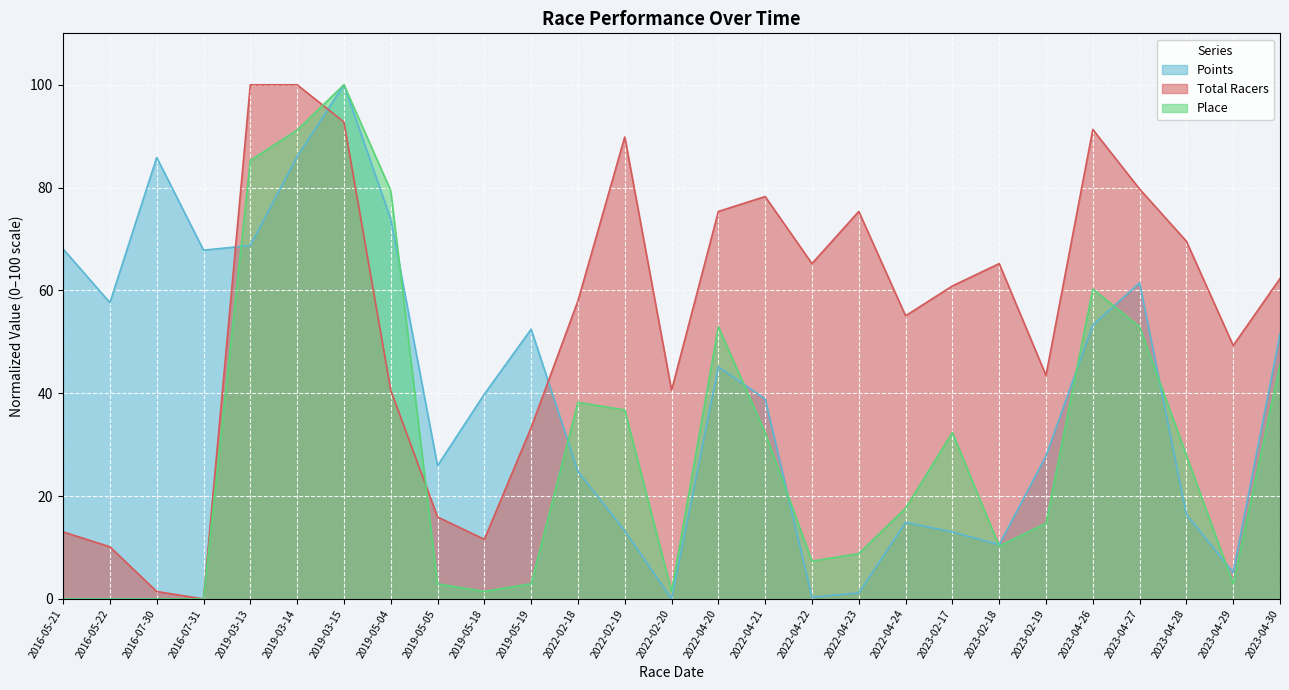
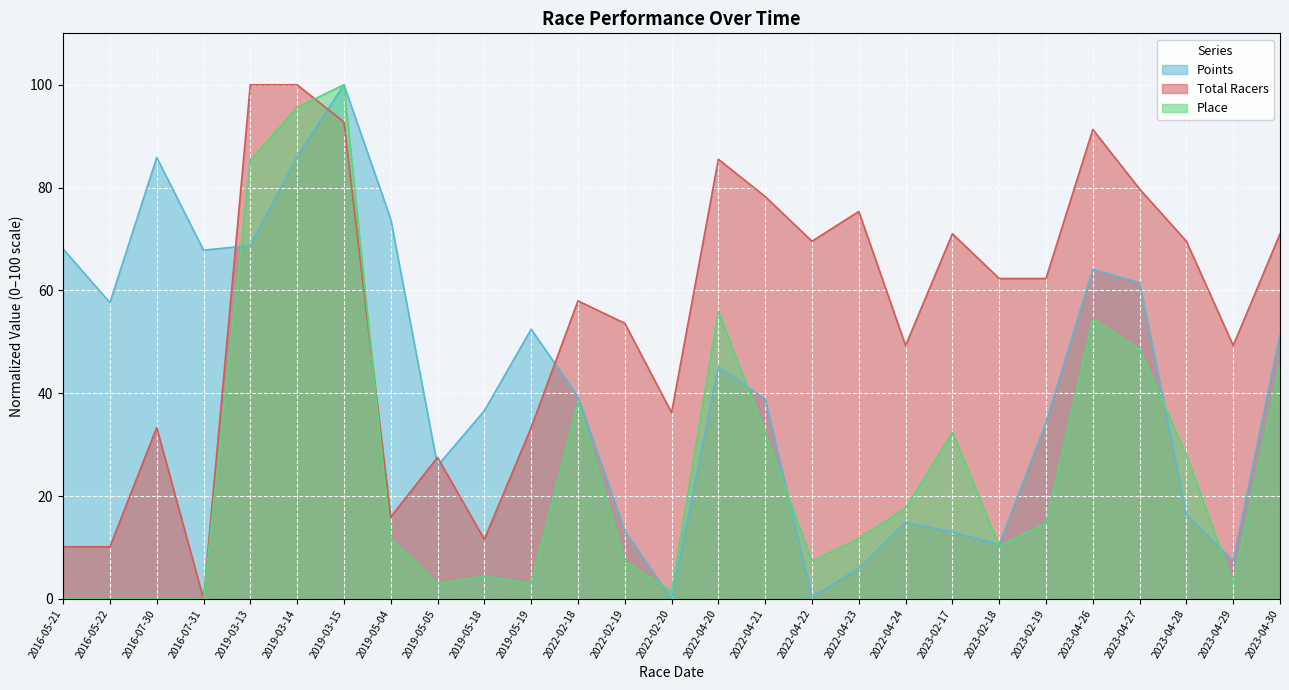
  {
    "Points": {
      "2016-05-21": 68,
      "2016-05-22": 58,
      "2016-07-30": 86,
      "2016-07-31": 68,
      "2019-03-13": 69,
      "2019-03-14": 86,
      "2019-05-04": 74,
      "2019-05-05": 26,
-     "2019-05-18": 40,
+     "2019-05-18": 37,
      "2019-05-19": 52,
-     "2022-02-18": 25,
+     "2022-02-18": 39,
      "2022-02-19": 13,
      "2022-02-20": 0,
      "2022-04-20": 45,
      "2022-04-21": 39,
      "2022-04-22": 0,
-     "2022-04-23": 1,
+     "2022-04-23": 6,
      "2022-04-24": 15,
      "2023-02-17": 13,
-     "2023-02-19": 28,
-     "2023-04-26": 53,
+     "2023-02-19": 34,
+     "2023-04-26": 64,
      "2023-04-27": 61,
      "2023-04-28": 16,
-     "2023-04-29": 5,
+     "2023-04-29": 7,
      "2023-04-30": 52
    },
    "Total Racers": {
-     "2016-05-21": 13,
+     "2016-05-21": 10,
      "2016-05-22": 10,
-     "2016-07-30": 1,
+     "2016-07-30": 33,
      "2019-03-13": 100,
      "2019-03-14": 100,
      "2019-03-15": 93,
-     "2019-05-04": 41,
-     "2019-05-05": 16,
+     "2019-05-04": 16,
+     "2019-05-05": 28,
      "2019-05-18": 12,
      "2019-05-19": 33,
      "2022-02-18": 58,
-     "2022-02-19": 90,
-     "2022-02-20": 41,
-     "2022-04-20": 75,
+     "2022-02-19": 54,
+     "2022-02-20": 36,
+     "2022-04-20": 86,
      "2022-04-21": 78,
-     "2022-04-22": 65,
+     "2022-04-22": 70,
      "2022-04-23": 75,
-     "2022-04-24": 55,
-     "2023-02-17": 61,
-     "2023-02-18": 65,
-     "2023-02-19": 43,
+     "2022-04-24": 49,
+     "2023-02-17": 71,
+     "2023-02-18": 62,
+     "2023-02-19": 62,
      "2023-04-26": 91,
      "2023-04-27": 80,
      "2023-04-28": 70,
      "2023-04-29": 49,
-     "2023-04-30": 62
+     "2023-04-30": 71
    },
    "Place": {
      "2016-05-21": 0,
      "2016-05-22": 0,
      "2016-07-30": 0,
      "2019-03-13": 85,
-     "2019-03-14": 91,
-     "2019-05-04": 79,
+     "2019-03-14": 96,
+     "2019-05-04": 12,
      "2019-05-05": 3,
-     "2019-05-18": 1,
+     "2019-05-18": 4,
      "2019-05-19": 3,
      "2022-02-18": 38,
-     "2022-02-19": 37,
+     "2022-02-19": 7,
      "2022-02-20": 1,
-     "2022-04-20": 53,
+     "2022-04-20": 56,
      "2022-04-21": 32,
      "2022-04-22": 7,
-     "2022-04-23": 9,
+     "2022-04-23": 12,
      "2022-04-24": 18,
      "2023-02-17": 32,
      "2023-02-19": 15,
-     "2023-04-26": 60,
-     "2023-04-27": 53,
+     "2023-04-26": 54,
+     "2023-04-27": 49,
      "2023-04-28": 28,
      "2023-04-29": 3,
      "2023-04-30": 46
    }
  }
